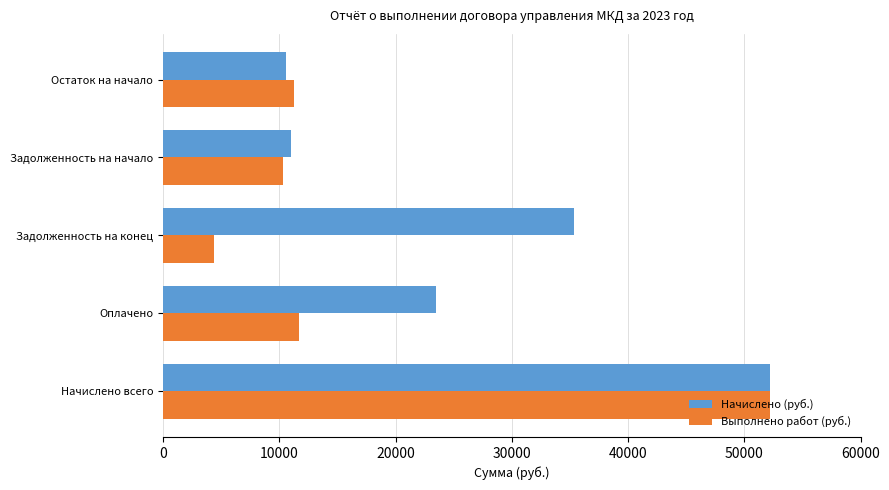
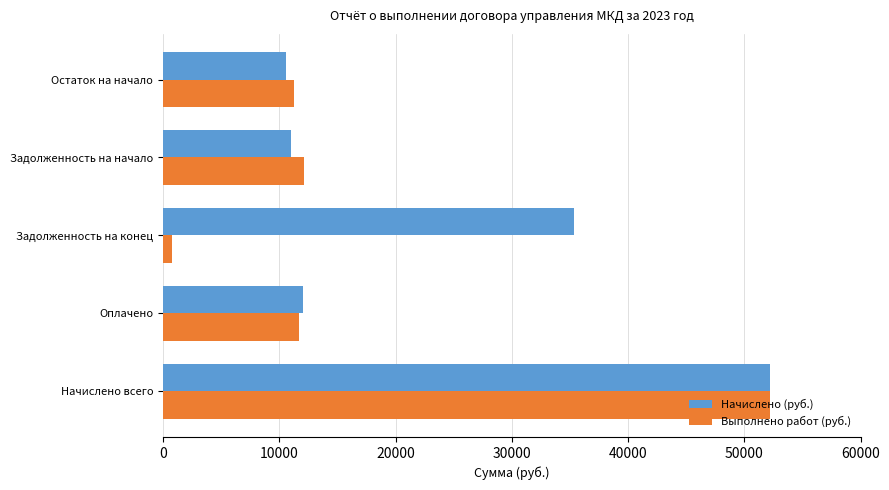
  {
    "Начислено (руб.)": {
      "Остаток на начало": 10500,
      "Задолженность на начало": 11000,
      "Задолженность на конец": 35300,
-     "Оплачено": 23500,
+     "Оплачено": 12100,
      "Начислено всего": 52200
    },
    "Выполнено работ (руб.)": {
      "Остаток на начало": 11300,
-     "Задолженность на начало": 10300,
-     "Задолженность на конец": 4400,
+     "Задолженность на начало": 12200,
+     "Задолженность на конец": 800,
      "Оплачено": 11700,
      "Начислено всего": 52200
    }
  }
